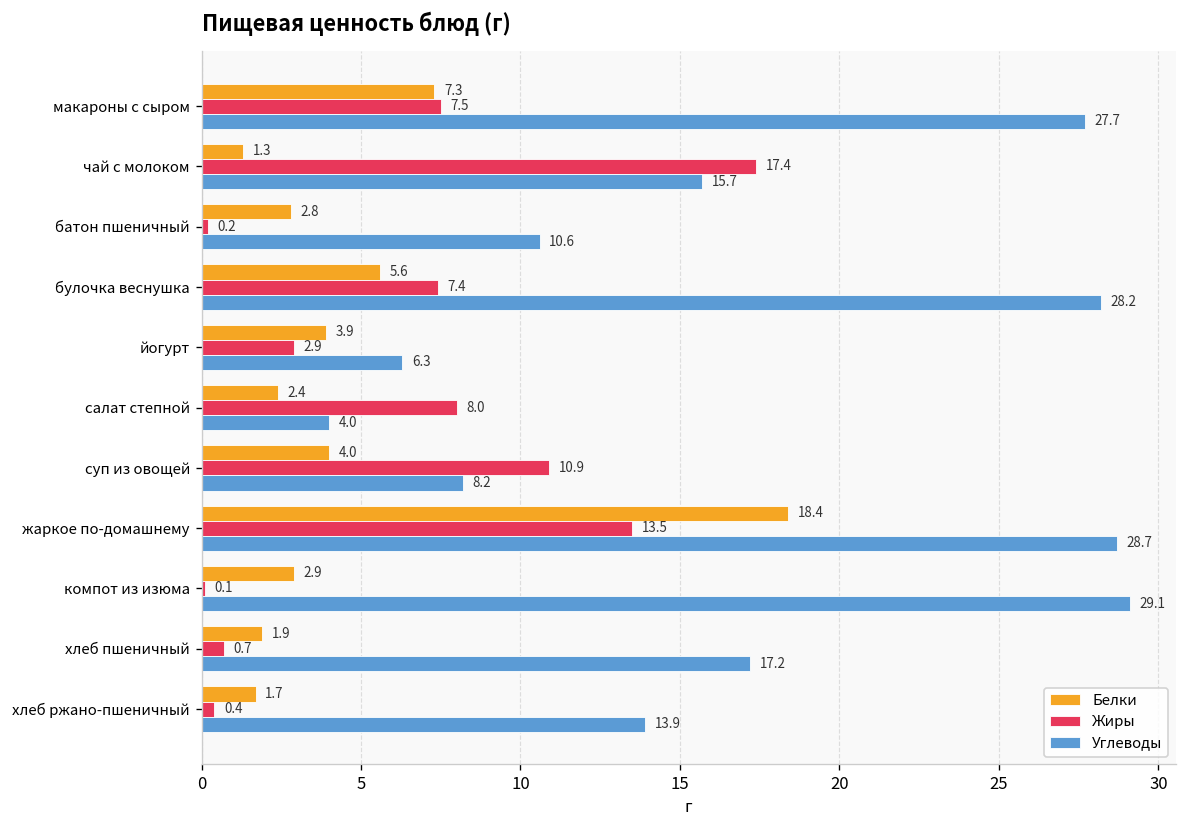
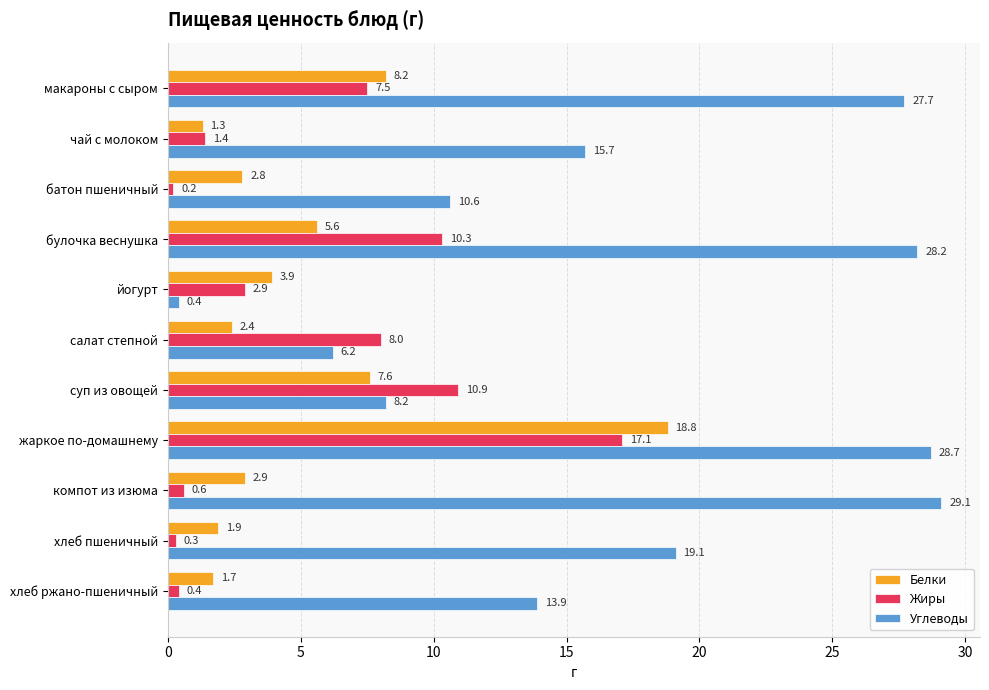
  {
    "Белки": {
-     "макароны с сыром": 7.3,
+     "макароны с сыром": 8.2,
      "чай с молоком": 1.3,
      "батон пшеничный": 2.8,
      "булочка веснушка": 5.6,
      "йогурт": 3.9,
      "салат степной": 2.4,
-     "суп из овощей": 4.0,
-     "жаркое по-домашнему": 18.4,
+     "суп из овощей": 7.6,
+     "жаркое по-домашнему": 18.8,
      "компот из изюма": 2.9,
      "хлеб пшеничный": 1.9,
      "хлеб ржано-пшеничный": 1.7
    },
    "Жиры": {
      "макароны с сыром": 7.5,
-     "чай с молоком": 17.4,
+     "чай с молоком": 1.4,
      "батон пшеничный": 0.2,
-     "булочка веснушка": 7.4,
+     "булочка веснушка": 10.3,
      "йогурт": 2.9,
      "салат степной": 8.0,
      "суп из овощей": 10.9,
-     "жаркое по-домашнему": 13.5,
-     "компот из изюма": 0.1,
-     "хлеб пшеничный": 0.7,
+     "жаркое по-домашнему": 17.1,
+     "компот из изюма": 0.6,
+     "хлеб пшеничный": 0.3,
      "хлеб ржано-пшеничный": 0.4
    },
    "Углеводы": {
      "макароны с сыром": 27.7,
      "чай с молоком": 15.7,
      "батон пшеничный": 10.6,
      "булочка веснушка": 28.2,
-     "йогурт": 6.3,
-     "салат степной": 4.0,
+     "йогурт": 0.4,
+     "салат степной": 6.2,
      "суп из овощей": 8.2,
      "жаркое по-домашнему": 28.7,
      "компот из изюма": 29.1,
-     "хлеб пшеничный": 17.2,
+     "хлеб пшеничный": 19.1,
      "хлеб ржано-пшеничный": 13.9
    }
  }
